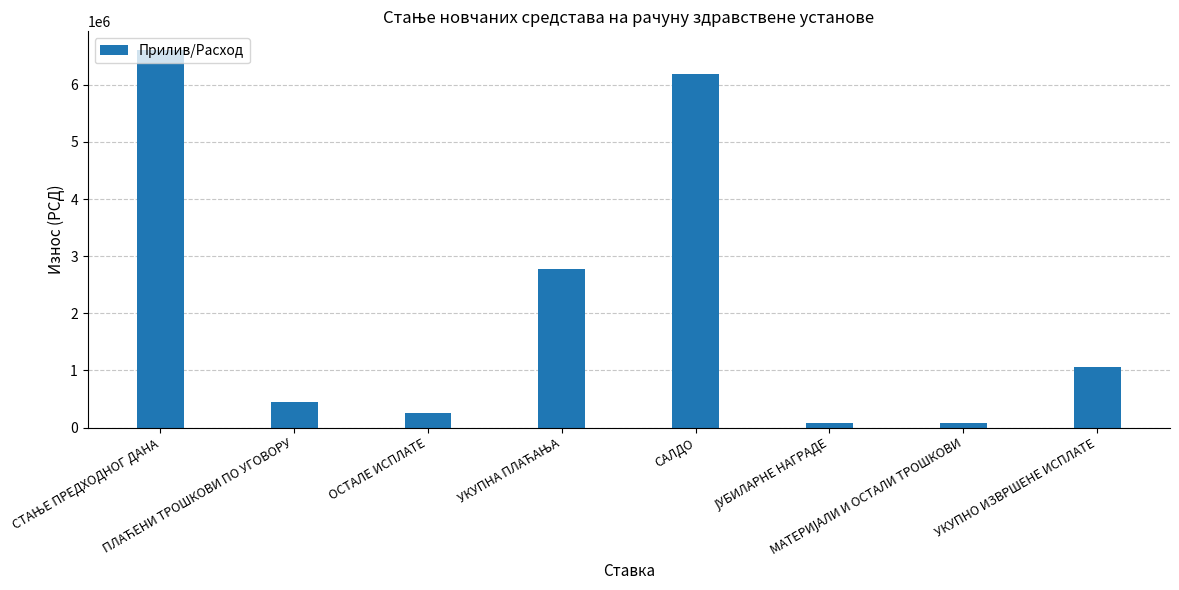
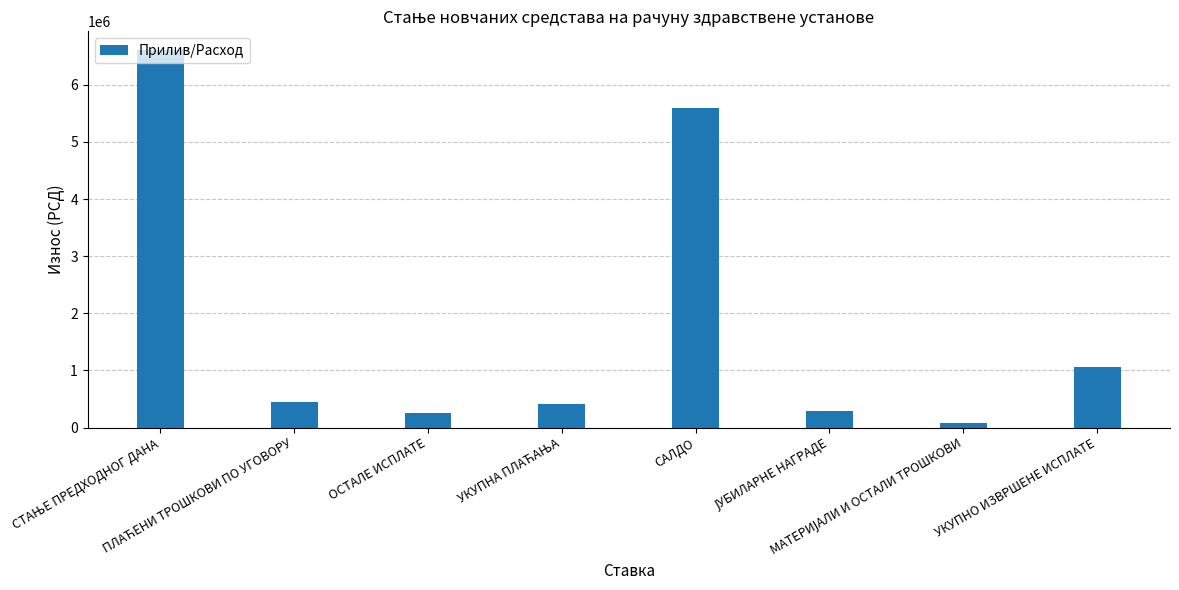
  {
    "ПЛАЋЕНИ ТРОШКОВИ ПО УГОВОРУ": 400000,
    "ОСТАЛЕ ИСПЛАТЕ": 300000,
-   "УКУПНА ПЛАЋАЊА": 2800000,
-   "САЛДО": 6200000,
-   "ЈУБИЛАРНЕ НАГРАДЕ": 100000,
+   "УКУПНА ПЛАЋАЊА": 400000,
+   "САЛДО": 5600000,
+   "ЈУБИЛАРНЕ НАГРАДЕ": 300000,
    "МАТЕРИЈАЛИ И ОСТАЛИ ТРОШКОВИ": 100000,
    "УКУПНО ИЗВРШЕНЕ ИСПЛАТЕ": 1100000
  }
